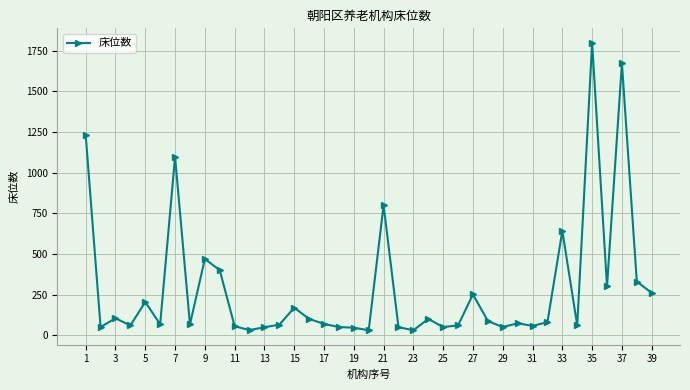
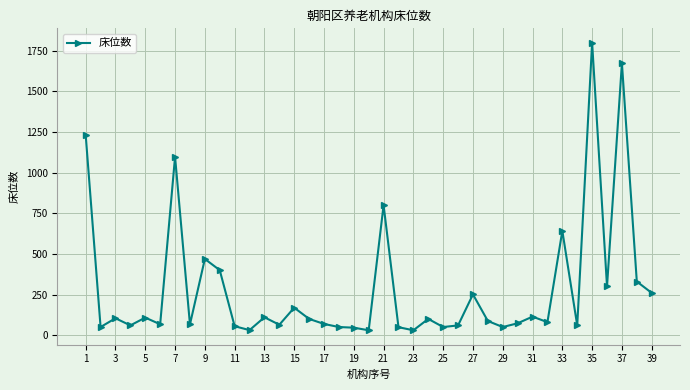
  {
    "1": 1230,
    "3": 100,
-   "5": 200,
+   "5": 110,
    "7": 1100,
    "9": 470,
    "11": 60,
-   "13": 50,
+   "13": 110,
    "15": 170,
    "17": 70,
    "19": 50,
    "21": 800,
    "23": 30,
    "25": 50,
    "27": 250,
    "29": 50,
-   "31": 60,
+   "31": 110,
    "33": 640,
    "35": 1800,
    "37": 1670,
    "39": 260
  }
